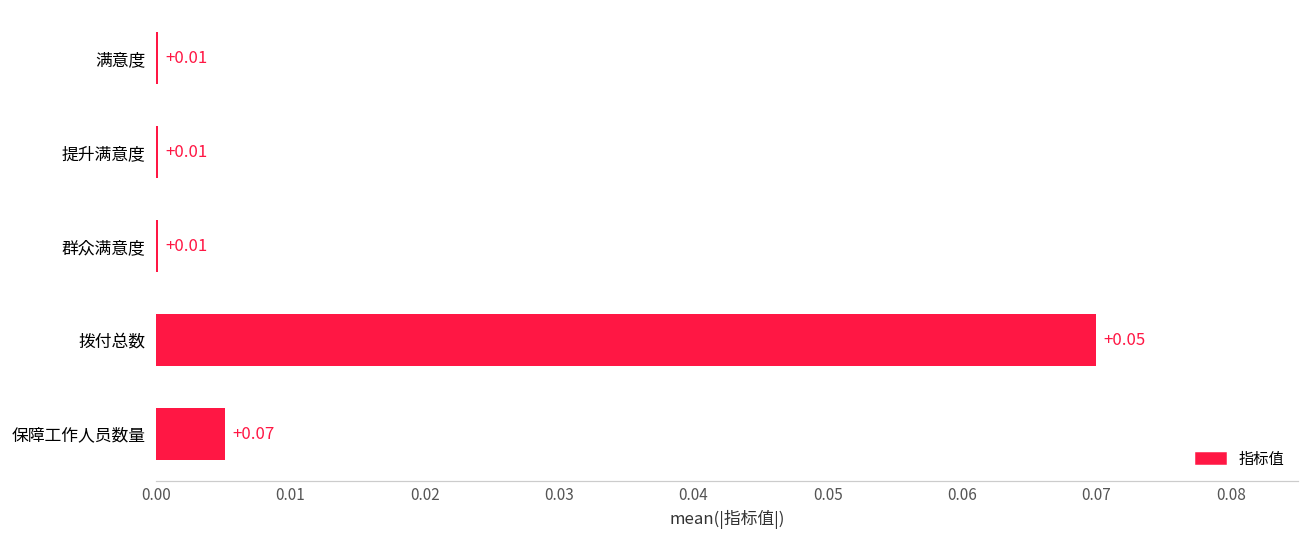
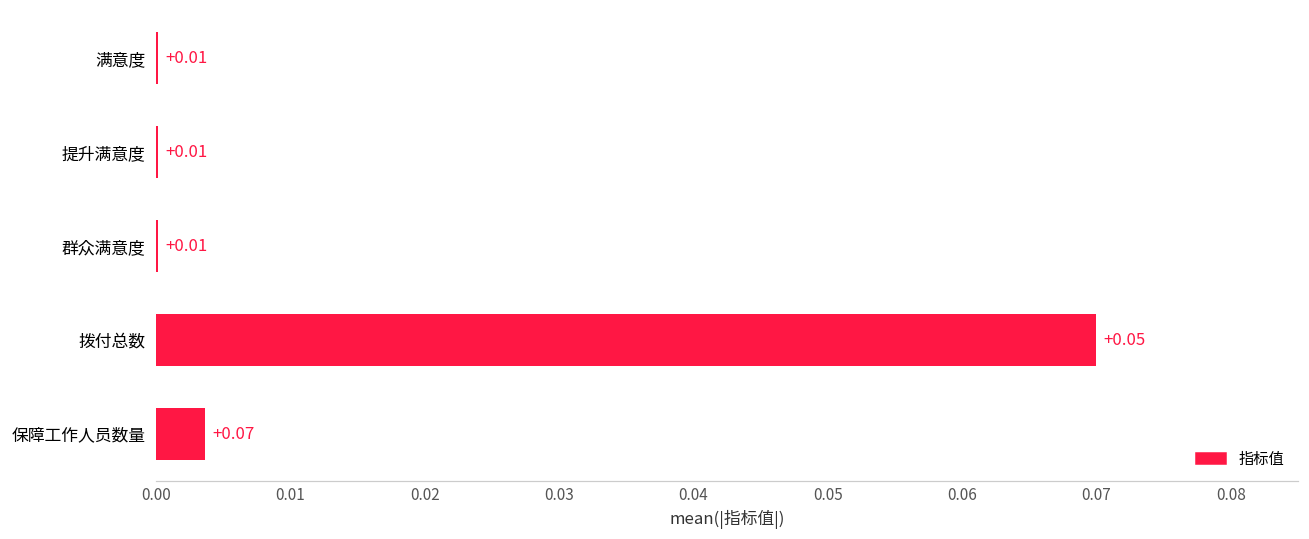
  {
-   "保障工作人员数量": 0.0052
+   "保障工作人员数量": 0.0037
  }
